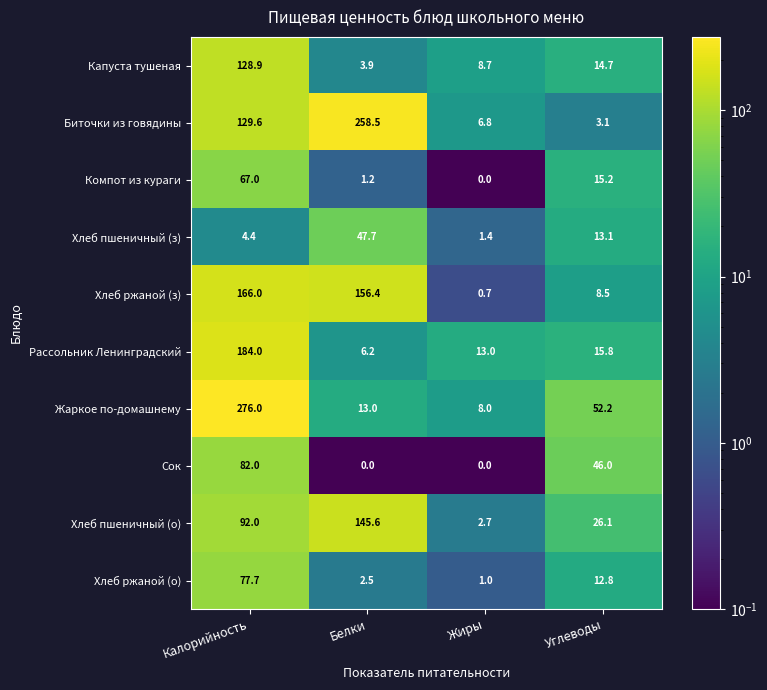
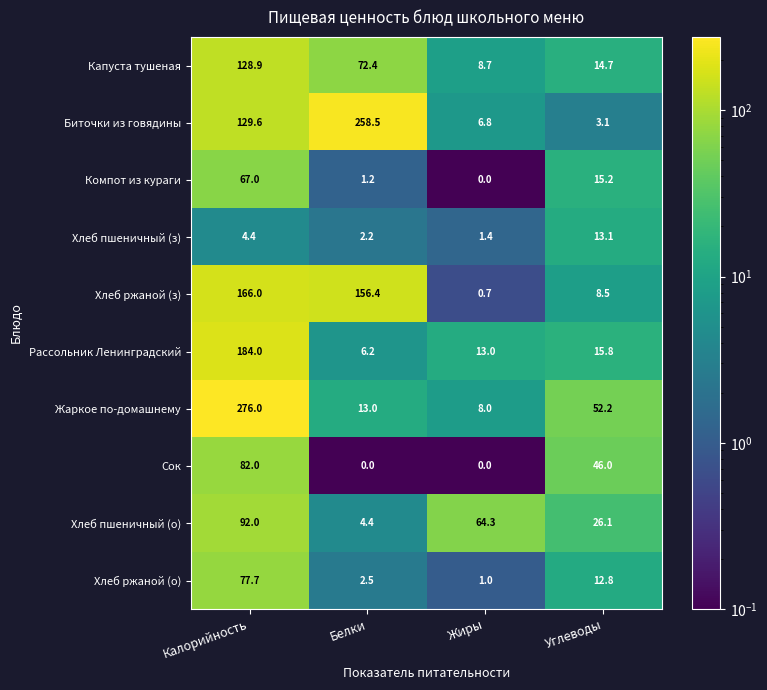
  {
    "Капуста тушеная": {
      "Калорийность": 128.9,
-     "Белки": 3.9,
+     "Белки": 72.4,
      "Жиры": 8.7,
      "Углеводы": 14.7
    },
    "Биточки из говядины": {
      "Калорийность": 129.6,
      "Белки": 258.5,
      "Жиры": 6.8,
      "Углеводы": 3.1
    },
    "Компот из кураги": {
      "Калорийность": 67.0,
      "Белки": 1.2,
      "Жиры": 0.0,
      "Углеводы": 15.2
    },
    "Хлеб пшеничный (з)": {
      "Калорийность": 4.4,
-     "Белки": 47.7,
+     "Белки": 2.2,
      "Жиры": 1.4,
      "Углеводы": 13.1
    },
    "Хлеб ржаной (з)": {
      "Калорийность": 166.0,
      "Белки": 156.4,
      "Жиры": 0.7,
      "Углеводы": 8.5
    },
    "Рассольник Ленинградский": {
      "Калорийность": 184.0,
      "Белки": 6.2,
      "Жиры": 13.0,
      "Углеводы": 15.8
    },
    "Жаркое по-домашнему": {
      "Калорийность": 276.0,
      "Белки": 13.0,
      "Жиры": 8.0,
      "Углеводы": 52.2
    },
    "Сок": {
      "Калорийность": 82.0,
      "Белки": 0.0,
      "Жиры": 0.0,
      "Углеводы": 46.0
    },
    "Хлеб пшеничный (о)": {
      "Калорийность": 92.0,
-     "Белки": 145.6,
-     "Жиры": 2.7,
+     "Белки": 4.4,
+     "Жиры": 64.3,
      "Углеводы": 26.1
    },
    "Хлеб ржаной (о)": {
      "Калорийность": 77.7,
      "Белки": 2.5,
      "Жиры": 1.0,
      "Углеводы": 12.8
    }
  }
